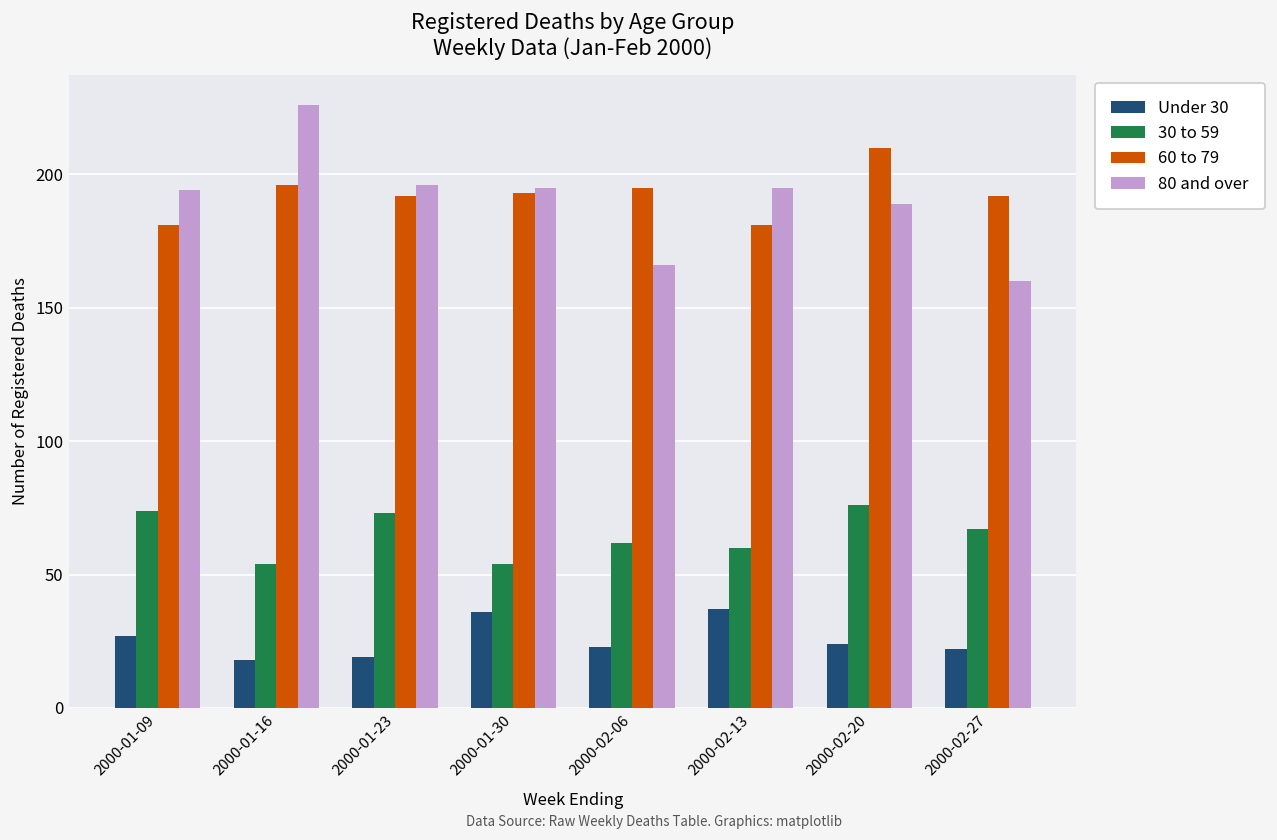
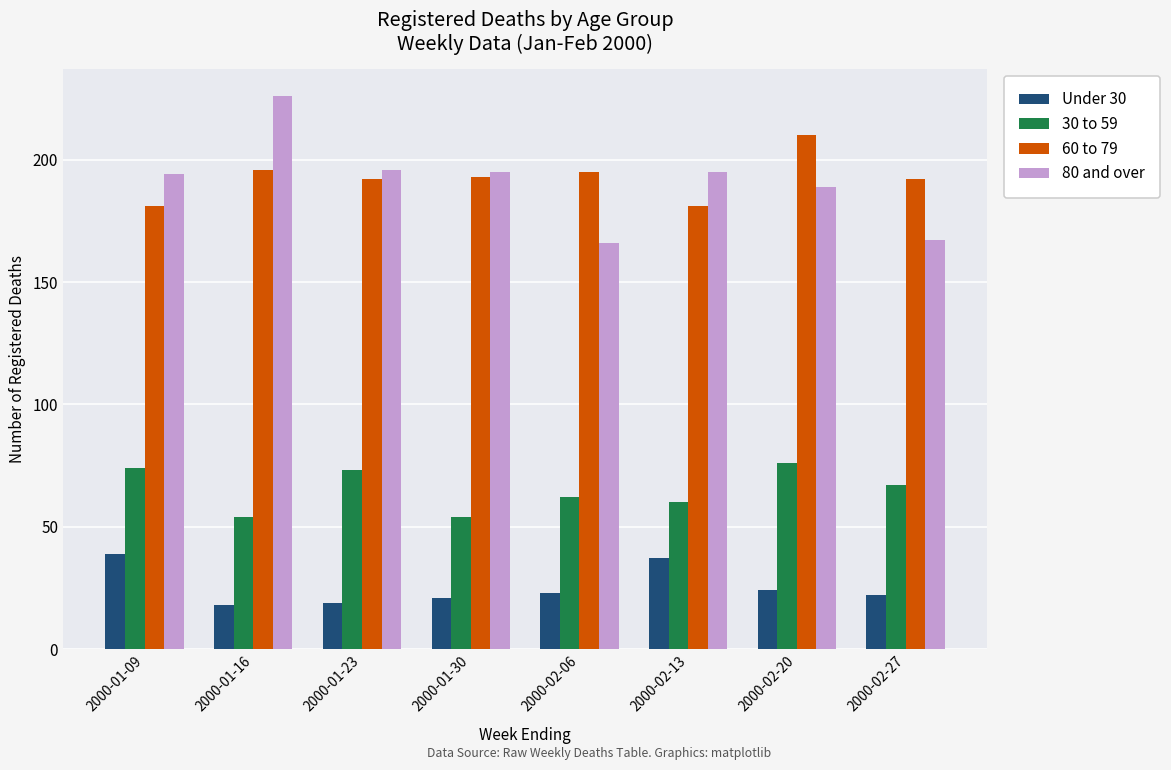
  {
    "Under 30": {
-     "2000-01-09": 27,
+     "2000-01-09": 39,
      "2000-01-16": 18,
      "2000-01-23": 19,
-     "2000-01-30": 36,
+     "2000-01-30": 21,
      "2000-02-06": 23,
      "2000-02-13": 37,
      "2000-02-20": 24,
      "2000-02-27": 22
    },
    "30 to 59": {
      "2000-01-09": 74,
      "2000-01-16": 54,
      "2000-01-23": 73,
      "2000-01-30": 54,
      "2000-02-06": 62,
      "2000-02-13": 60,
      "2000-02-20": 76,
      "2000-02-27": 67
    },
    "60 to 79": {
      "2000-01-09": 181,
      "2000-01-16": 196,
      "2000-01-23": 192,
      "2000-01-30": 193,
      "2000-02-06": 195,
      "2000-02-13": 181,
      "2000-02-20": 210,
      "2000-02-27": 192
    },
    "80 and over": {
      "2000-01-09": 194,
      "2000-01-16": 226,
      "2000-01-23": 196,
      "2000-01-30": 195,
      "2000-02-06": 166,
      "2000-02-13": 195,
      "2000-02-20": 189,
-     "2000-02-27": 160
+     "2000-02-27": 167
    }
  }
